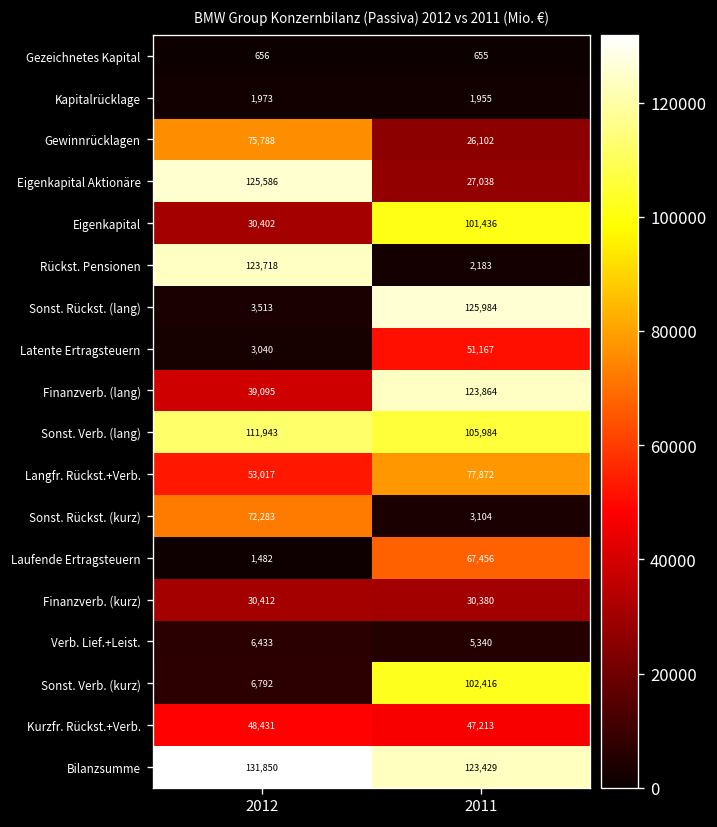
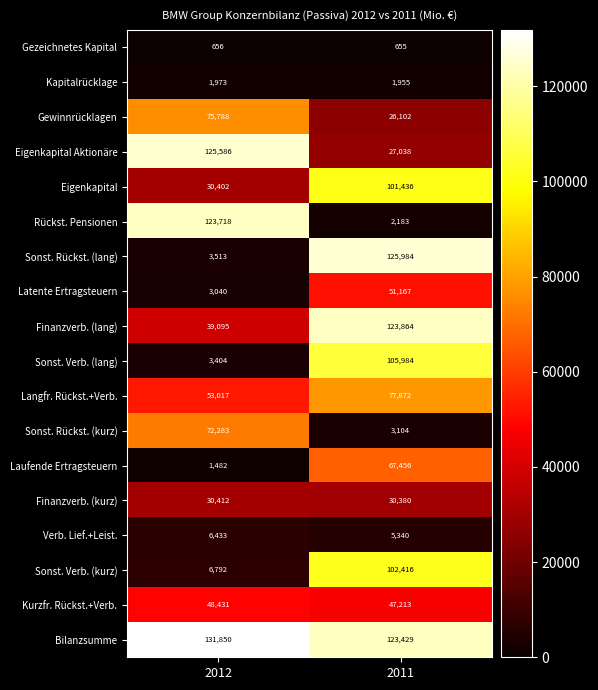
  {
    "Gezeichnetes Kapital": {
      "2012": "656",
      "2011": "655"
    },
    "Kapitalrücklage": {
      "2012": "1,973",
      "2011": "1,955"
    },
    "Gewinnrücklagen": {
      "2012": "75,788",
      "2011": "26,102"
    },
    "Eigenkapital Aktionäre": {
      "2012": "125,586",
      "2011": "27,038"
    },
    "Eigenkapital": {
      "2012": "30,402",
      "2011": "101,436"
    },
    "Rückst. Pensionen": {
      "2012": "123,718",
      "2011": "2,183"
    },
    "Sonst. Rückst. (lang)": {
      "2012": "3,513",
      "2011": "125,984"
    },
    "Latente Ertragsteuern": {
      "2012": "3,040",
      "2011": "51,167"
    },
    "Finanzverb. (lang)": {
      "2012": "39,095",
      "2011": "123,864"
    },
    "Sonst. Verb. (lang)": {
-     "2012": "111,943",
+     "2012": "3,404",
      "2011": "105,984"
    },
    "Langfr. Rückst.+Verb.": {
      "2012": "53,017",
      "2011": "77,872"
    },
    "Sonst. Rückst. (kurz)": {
      "2012": "72,283",
      "2011": "3,104"
    },
    "Laufende Ertragsteuern": {
      "2012": "1,482",
      "2011": "67,456"
    },
    "Finanzverb. (kurz)": {
      "2012": "30,412",
      "2011": "30,380"
    },
    "Verb. Lief.+Leist.": {
      "2012": "6,433",
      "2011": "5,340"
    },
    "Sonst. Verb. (kurz)": {
      "2012": "6,792",
      "2011": "102,416"
    },
    "Kurzfr. Rückst.+Verb.": {
      "2012": "48,431",
      "2011": "47,213"
    },
    "Bilanzsumme": {
      "2012": "131,850",
      "2011": "123,429"
    }
  }
